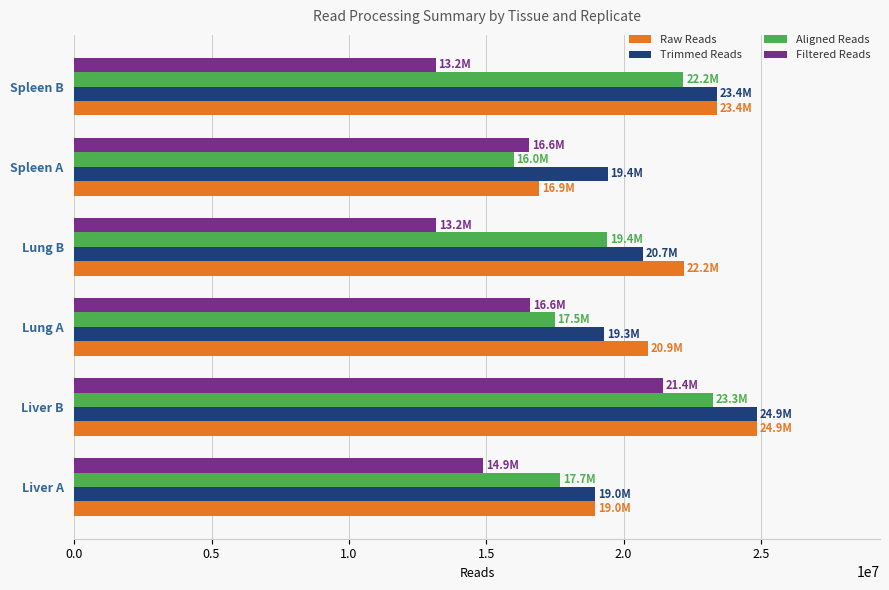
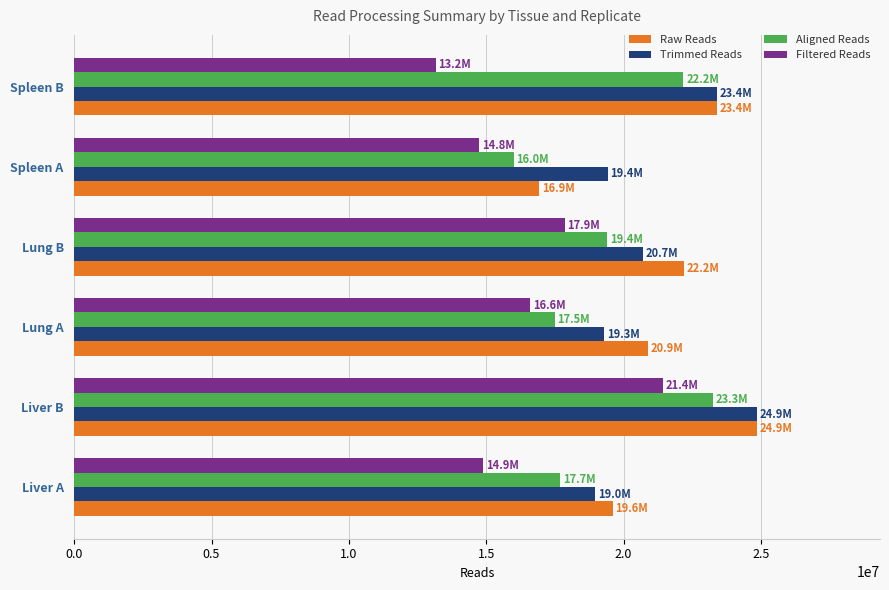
  {
    "Raw Reads": {
      "Spleen B": "23.4M",
      "Spleen A": "16.9M",
      "Lung B": "22.2M",
      "Lung A": "20.9M",
      "Liver B": "24.9M",
-     "Liver A": "19.0M"
+     "Liver A": "19.6M"
    },
    "Trimmed Reads": {
      "Spleen B": "23.4M",
      "Spleen A": "19.4M",
      "Lung B": "20.7M",
      "Lung A": "19.3M",
      "Liver B": "24.9M",
      "Liver A": "19.0M"
    },
    "Aligned Reads": {
      "Spleen B": "22.2M",
      "Spleen A": "16.0M",
      "Lung B": "19.4M",
      "Lung A": "17.5M",
      "Liver B": "23.3M",
      "Liver A": "17.7M"
    },
    "Filtered Reads": {
      "Spleen B": "13.2M",
-     "Spleen A": "16.6M",
-     "Lung B": "13.2M",
+     "Spleen A": "14.8M",
+     "Lung B": "17.9M",
      "Lung A": "16.6M",
      "Liver B": "21.4M",
      "Liver A": "14.9M"
    }
  }
